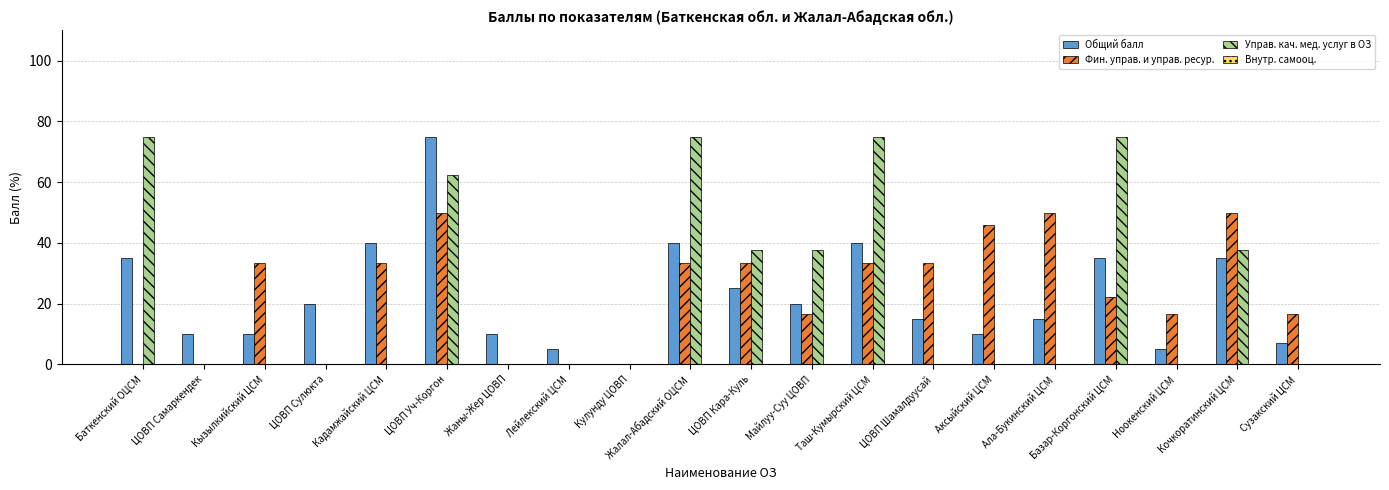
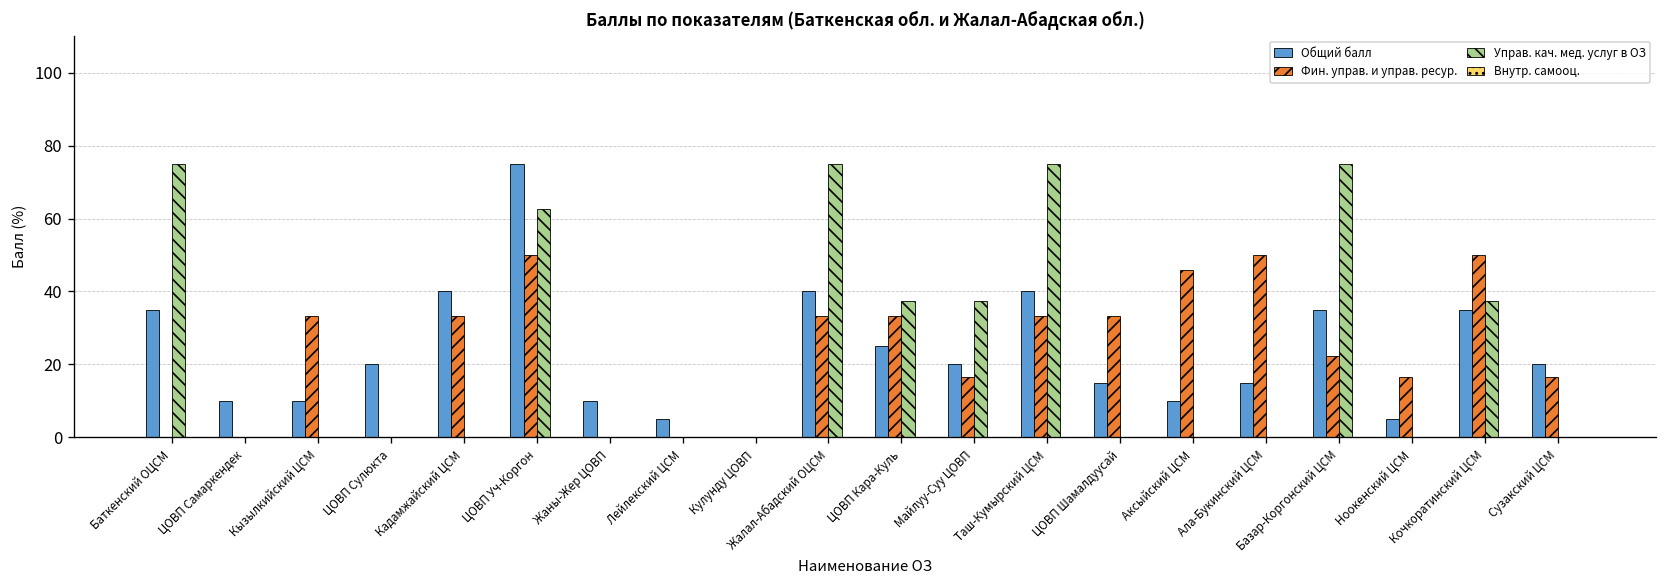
  {
    "Общий балл": {
      "Баткенский ОЦСМ": 35,
      "ЦОВП Самаркендек": 10,
      "Кызылкийский ЦСМ": 10,
      "ЦОВП Сулюкта": 20,
      "Кадамжайский ЦСМ": 40,
      "ЦОВП Уч-Коргон": 75,
      "Жаны-Жер ЦОВП": 10,
      "Лейлекский ЦСМ": 5,
      "Кулунду ЦОВП": 0,
      "Жалал-Абадский ОЦСМ": 40,
      "ЦОВП Кара-Куль": 25,
      "Майлуу-Суу ЦОВП": 20,
      "Таш-Кумырский ЦСМ": 40,
      "ЦОВП Шамалдуусай": 15,
      "Аксыйcкий ЦСМ": 10,
      "Ала-Букинский ЦСМ": 15,
      "Базар-Коргонcкий ЦСМ": 35,
      "Ноокенский ЦСМ": 5,
      "Кочкоратинский ЦСМ": 35,
-     "Сузакский ЦСМ": 7
+     "Сузакский ЦСМ": 20
    },
    "Фин. управ. и управ. ресур.": {
      "Баткенский ОЦСМ": 0,
      "ЦОВП Самаркендек": 0,
      "Кызылкийский ЦСМ": 33,
      "ЦОВП Сулюкта": 0,
      "Кадамжайский ЦСМ": 33,
      "ЦОВП Уч-Коргон": 50,
      "Жаны-Жер ЦОВП": 0,
      "Лейлекский ЦСМ": 0,
      "Кулунду ЦОВП": 0,
      "Жалал-Абадский ОЦСМ": 33,
      "ЦОВП Кара-Куль": 33,
      "Майлуу-Суу ЦОВП": 17,
      "Таш-Кумырский ЦСМ": 33,
      "ЦОВП Шамалдуусай": 33,
      "Аксыйcкий ЦСМ": 46,
      "Ала-Букинский ЦСМ": 50,
      "Базар-Коргонcкий ЦСМ": 22,
      "Ноокенский ЦСМ": 17,
      "Кочкоратинский ЦСМ": 50,
      "Сузакский ЦСМ": 17
    },
    "Управ. кач. мед. услуг в ОЗ": {
      "Баткенский ОЦСМ": 75,
      "ЦОВП Самаркендек": 0,
      "Кызылкийский ЦСМ": 0,
      "ЦОВП Сулюкта": 0,
      "Кадамжайский ЦСМ": 0,
      "ЦОВП Уч-Коргон": 63,
      "Жаны-Жер ЦОВП": 0,
      "Лейлекский ЦСМ": 0,
      "Кулунду ЦОВП": 0,
      "Жалал-Абадский ОЦСМ": 75,
      "ЦОВП Кара-Куль": 38,
      "Майлуу-Суу ЦОВП": 38,
      "Таш-Кумырский ЦСМ": 75,
      "ЦОВП Шамалдуусай": 0,
      "Аксыйcкий ЦСМ": 0,
      "Ала-Букинский ЦСМ": 0,
      "Базар-Коргонcкий ЦСМ": 75,
      "Ноокенский ЦСМ": 0,
      "Кочкоратинский ЦСМ": 38,
      "Сузакский ЦСМ": 0
    },
    "Внутр. самооц.": {
      "Баткенский ОЦСМ": 0,
      "ЦОВП Самаркендек": 0,
      "Кызылкийский ЦСМ": 0,
      "ЦОВП Сулюкта": 0,
      "Кадамжайский ЦСМ": 0,
      "ЦОВП Уч-Коргон": 0,
      "Жаны-Жер ЦОВП": 0,
      "Лейлекский ЦСМ": 0,
      "Кулунду ЦОВП": 0,
      "Жалал-Абадский ОЦСМ": 0,
      "ЦОВП Кара-Куль": 0,
      "Майлуу-Суу ЦОВП": 0,
      "Таш-Кумырский ЦСМ": 0,
      "ЦОВП Шамалдуусай": 0,
      "Аксыйcкий ЦСМ": 0,
      "Ала-Букинский ЦСМ": 0,
      "Базар-Коргонcкий ЦСМ": 0,
      "Ноокенский ЦСМ": 0,
      "Кочкоратинский ЦСМ": 0,
      "Сузакский ЦСМ": 0
    }
  }
